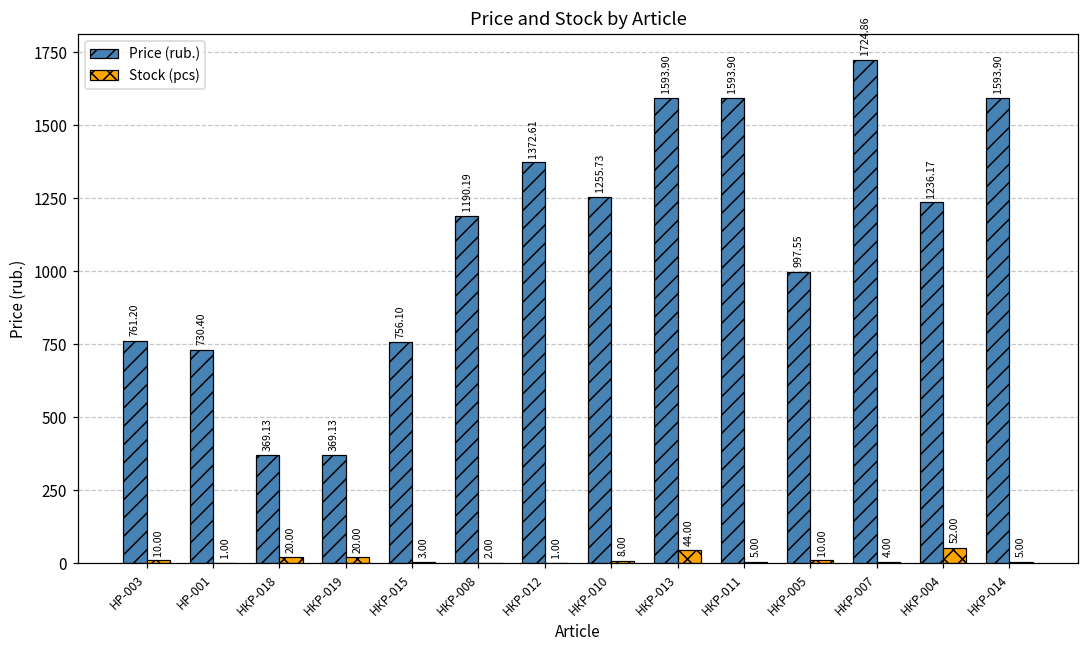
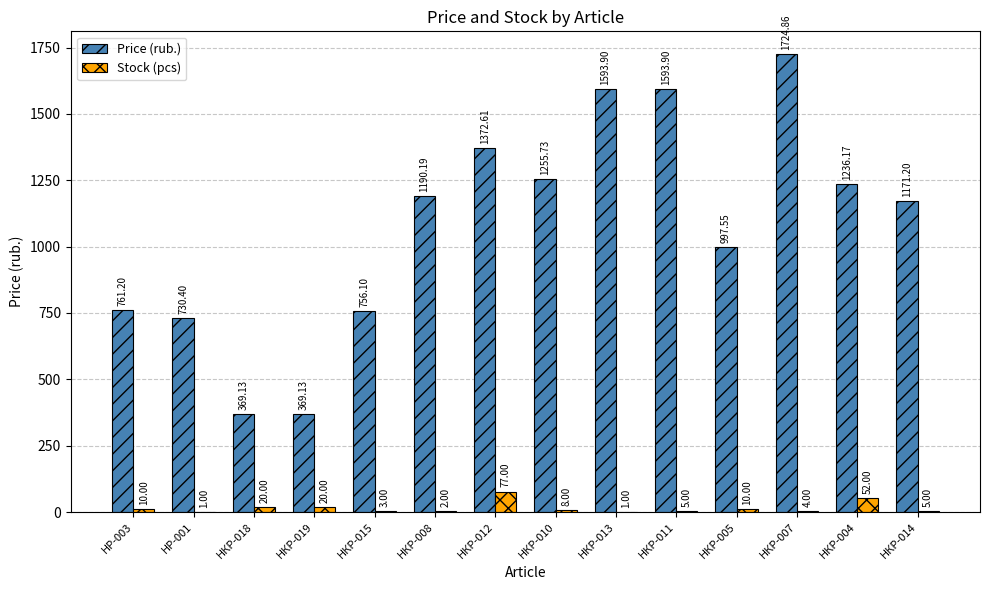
  {
    "Price (rub.)": {
      "НР-003": 761.20,
      "НР-001": 730.40,
      "НКР-018": 369.13,
      "НКР-019": 369.13,
      "НКР-015": 756.10,
      "НКР-008": 1190.19,
      "НКР-012": 1372.61,
      "НКР-010": 1255.73,
      "НКР-013": 1593.90,
      "НКР-011": 1593.90,
      "НКР-005": 997.55,
      "НКР-007": 1724.86,
      "НКР-004": 1236.17,
-     "НКР-014": 1593.90
+     "НКР-014": 1171.20
    },
    "Stock (pcs)": {
      "НР-003": 10.00,
      "НР-001": 1.00,
      "НКР-018": 20.00,
      "НКР-019": 20.00,
      "НКР-015": 3.00,
      "НКР-008": 2.00,
-     "НКР-012": 1.00,
+     "НКР-012": 77.00,
      "НКР-010": 8.00,
-     "НКР-013": 44.00,
+     "НКР-013": 1.00,
      "НКР-011": 5.00,
      "НКР-005": 10.00,
      "НКР-007": 4.00,
      "НКР-004": 52.00,
      "НКР-014": 5.00
    }
  }
